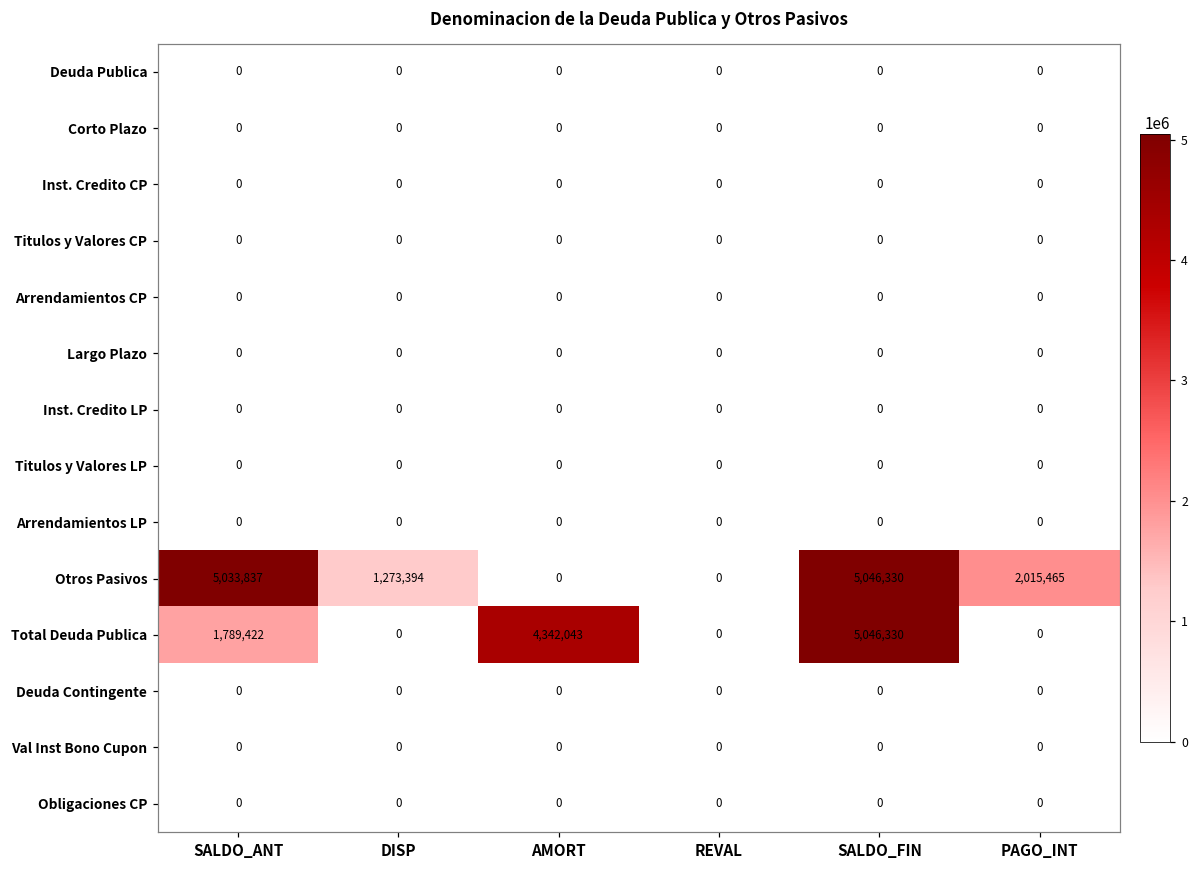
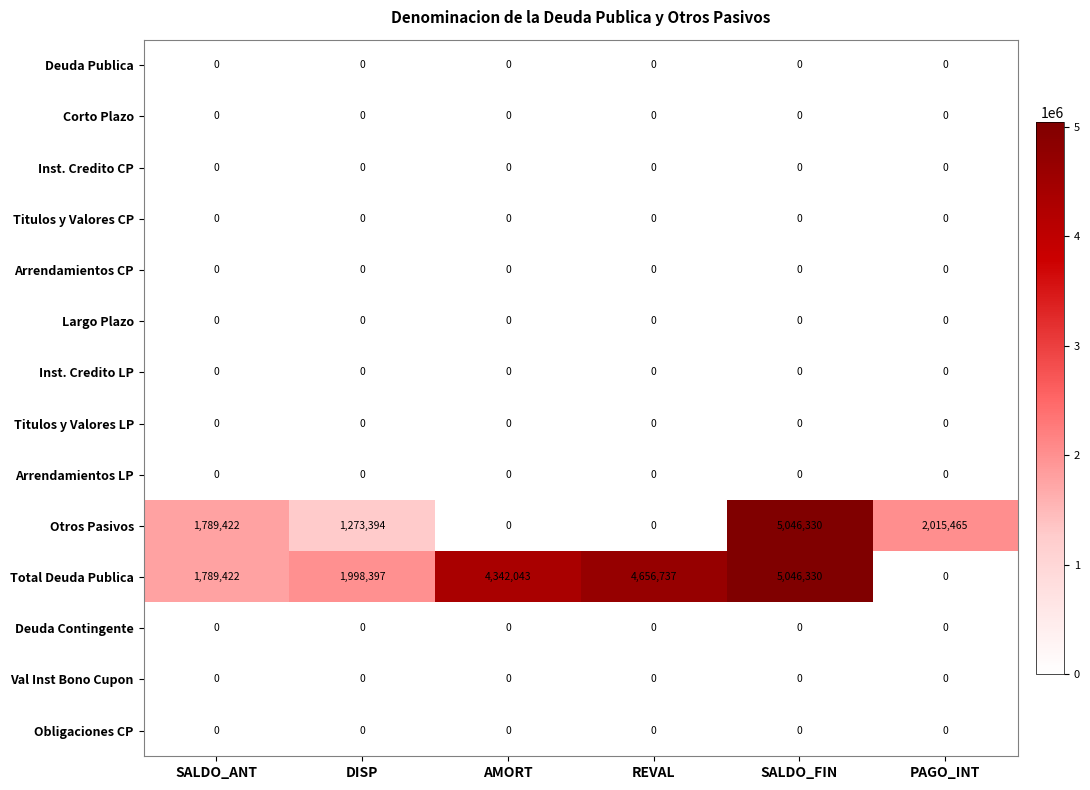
  {
    "Deuda Publica": {
      "SALDO_ANT": "0",
      "DISP": "0",
      "AMORT": "0",
      "REVAL": "0",
      "SALDO_FIN": "0",
      "PAGO_INT": "0"
    },
    "Corto Plazo": {
      "SALDO_ANT": "0",
      "DISP": "0",
      "AMORT": "0",
      "REVAL": "0",
      "SALDO_FIN": "0",
      "PAGO_INT": "0"
    },
    "Inst. Credito CP": {
      "SALDO_ANT": "0",
      "DISP": "0",
      "AMORT": "0",
      "REVAL": "0",
      "SALDO_FIN": "0",
      "PAGO_INT": "0"
    },
    "Titulos y Valores CP": {
      "SALDO_ANT": "0",
      "DISP": "0",
      "AMORT": "0",
      "REVAL": "0",
      "SALDO_FIN": "0",
      "PAGO_INT": "0"
    },
    "Arrendamientos CP": {
      "SALDO_ANT": "0",
      "DISP": "0",
      "AMORT": "0",
      "REVAL": "0",
      "SALDO_FIN": "0",
      "PAGO_INT": "0"
    },
    "Largo Plazo": {
      "SALDO_ANT": "0",
      "DISP": "0",
      "AMORT": "0",
      "REVAL": "0",
      "SALDO_FIN": "0",
      "PAGO_INT": "0"
    },
    "Inst. Credito LP": {
      "SALDO_ANT": "0",
      "DISP": "0",
      "AMORT": "0",
      "REVAL": "0",
      "SALDO_FIN": "0",
      "PAGO_INT": "0"
    },
    "Titulos y Valores LP": {
      "SALDO_ANT": "0",
      "DISP": "0",
      "AMORT": "0",
      "REVAL": "0",
      "SALDO_FIN": "0",
      "PAGO_INT": "0"
    },
    "Arrendamientos LP": {
      "SALDO_ANT": "0",
      "DISP": "0",
      "AMORT": "0",
      "REVAL": "0",
      "SALDO_FIN": "0",
      "PAGO_INT": "0"
    },
    "Otros Pasivos": {
-     "SALDO_ANT": "5,033,837",
+     "SALDO_ANT": "1,789,422",
      "DISP": "1,273,394",
      "AMORT": "0",
      "REVAL": "0",
      "SALDO_FIN": "5,046,330",
      "PAGO_INT": "2,015,465"
    },
    "Total Deuda Publica": {
      "SALDO_ANT": "1,789,422",
-     "DISP": "0",
+     "DISP": "1,998,397",
      "AMORT": "4,342,043",
-     "REVAL": "0",
+     "REVAL": "4,656,737",
      "SALDO_FIN": "5,046,330",
      "PAGO_INT": "0"
    },
    "Deuda Contingente": {
      "SALDO_ANT": "0",
      "DISP": "0",
      "AMORT": "0",
      "REVAL": "0",
      "SALDO_FIN": "0",
      "PAGO_INT": "0"
    },
    "Val Inst Bono Cupon": {
      "SALDO_ANT": "0",
      "DISP": "0",
      "AMORT": "0",
      "REVAL": "0",
      "SALDO_FIN": "0",
      "PAGO_INT": "0"
    },
    "Obligaciones CP": {
      "SALDO_ANT": "0",
      "DISP": "0",
      "AMORT": "0",
      "REVAL": "0",
      "SALDO_FIN": "0",
      "PAGO_INT": "0"
    }
  }
